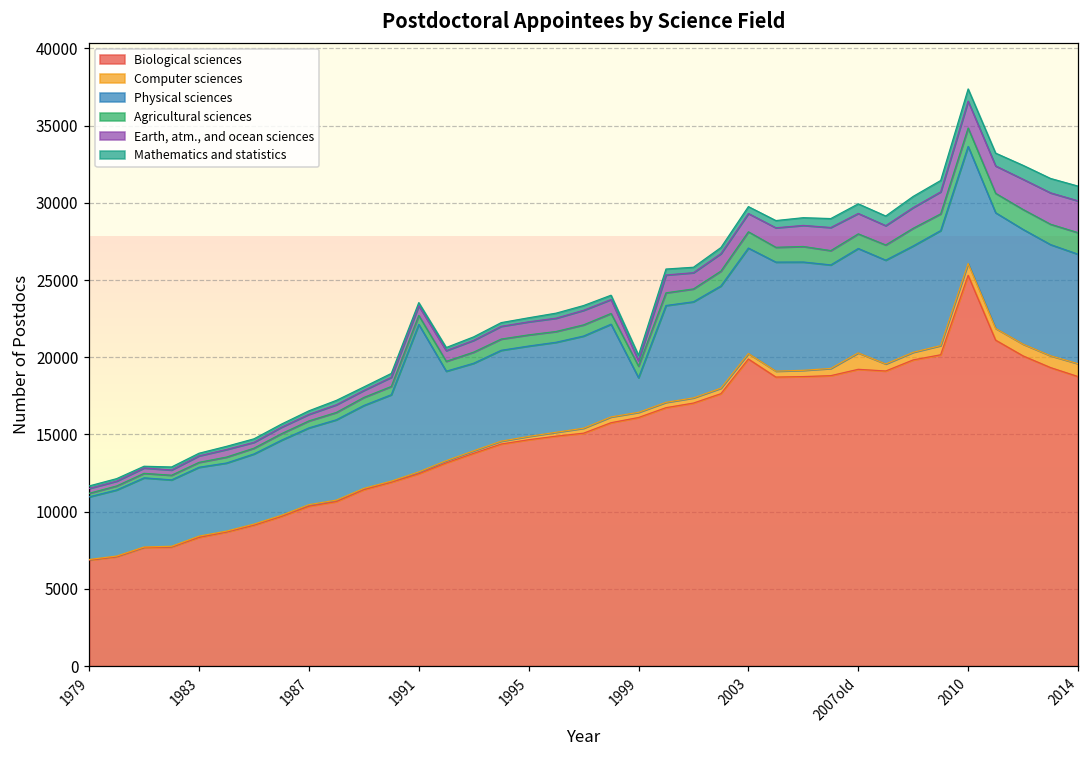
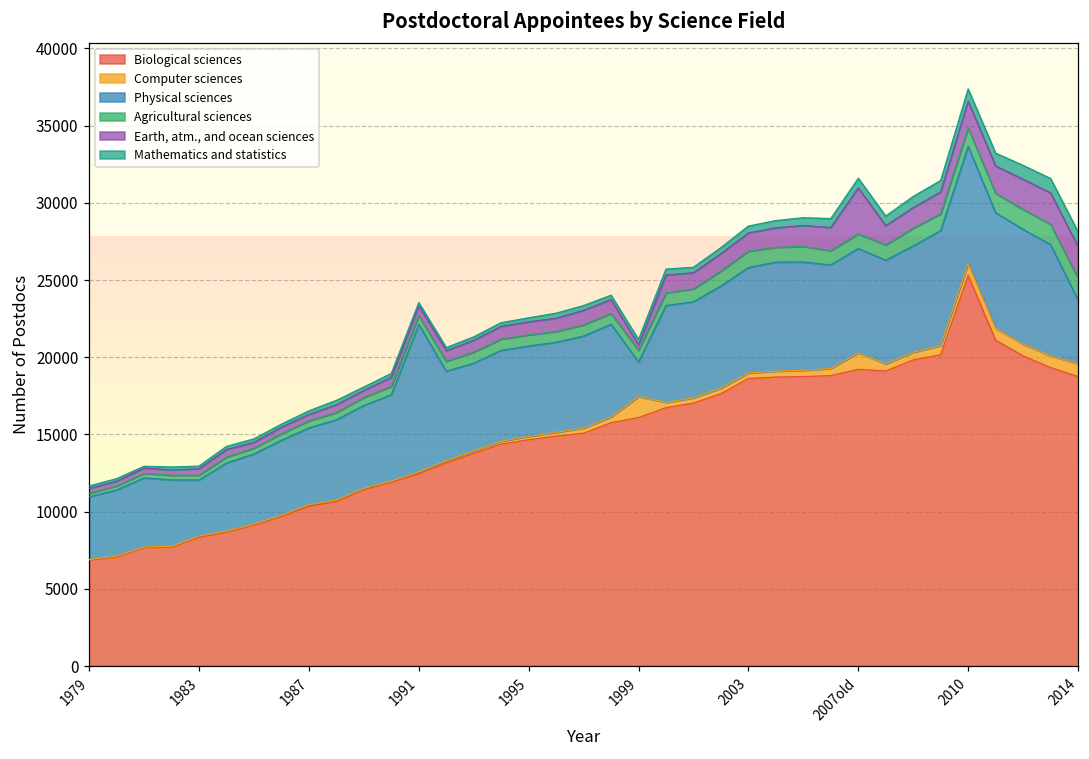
  {
    "Biological sciences": {
      "1995": 14700,
      "1999": 16100,
-     "2003": 19900,
+     "2003": 18600,
      "2007old": 19200,
      "2010": 25300,
      "2014": 18700
    },
    "Computer sciences": {
      "1995": 200,
-     "1999": 300,
+     "1999": 1400,
      "2003": 400,
      "2007old": 1100,
      "2010": 800,
      "2014": 800
    },
    "Physical sciences": {
      "1979": 4100,
-     "1983": 4500,
+     "1983": 3600,
      "1987": 5000,
      "1991": 9600,
      "1995": 5900,
      "1999": 2200,
      "2003": 6800,
      "2007old": 6800,
      "2010": 7600,
-     "2014": 7100
+     "2014": 4100
    },
    "Earth, atm., and ocean sciences": {
      "1987": 400,
      "1991": 600,
      "1995": 800,
      "1999": 400,
      "2003": 1200,
-     "2007old": 1300,
+     "2007old": 3000,
      "2010": 1700,
      "2014": 2100
    }
  }
